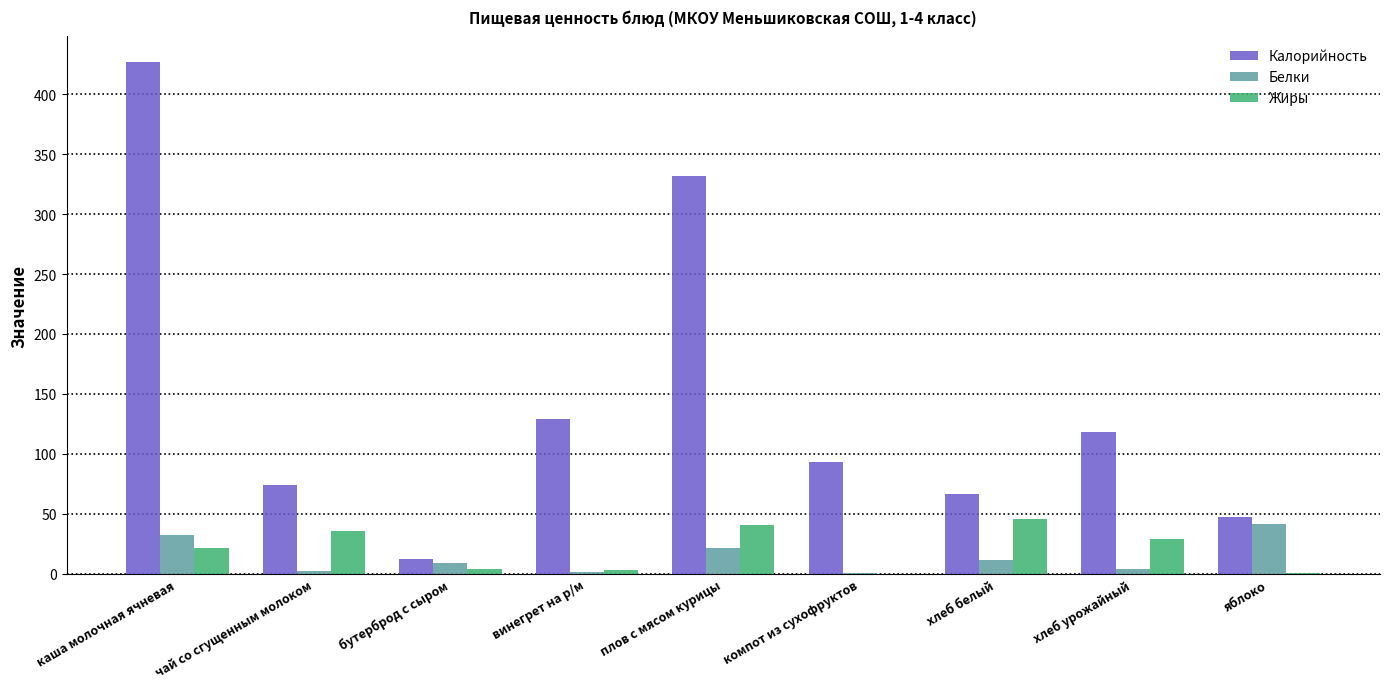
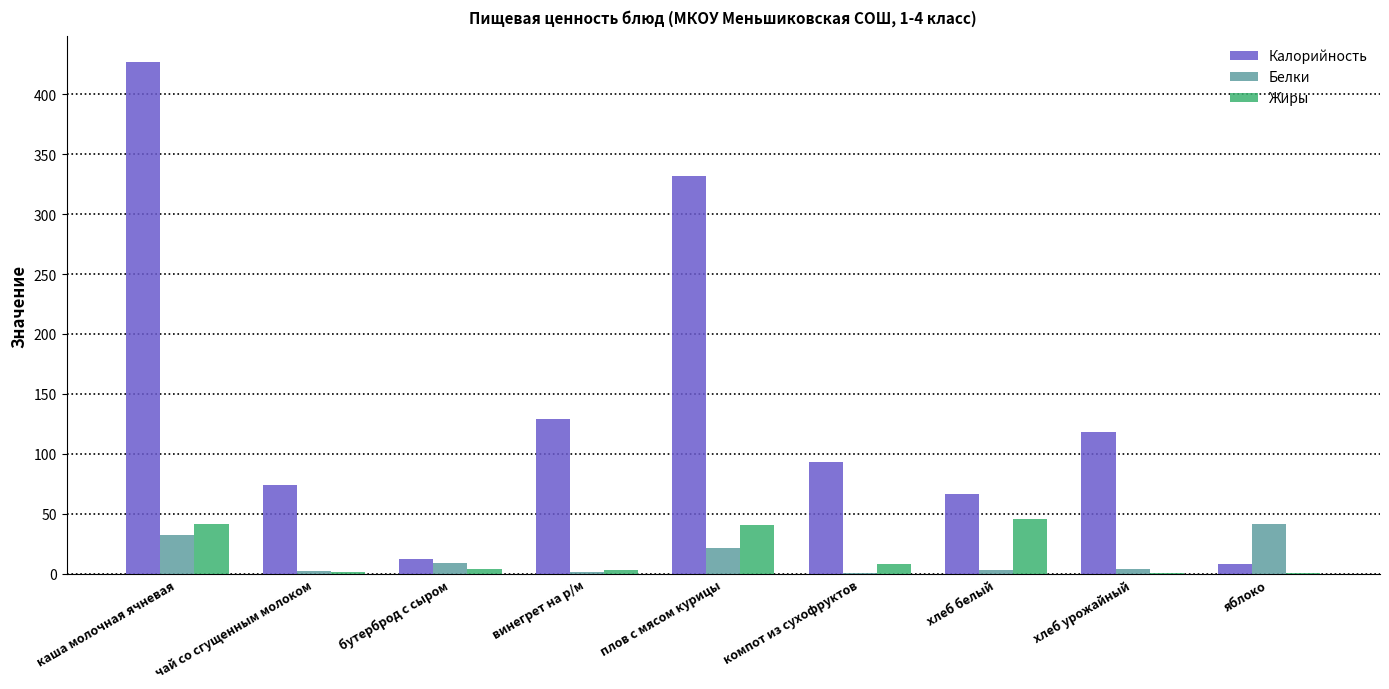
  {
    "Калорийность": {
      "каша молочная ячневая": 427,
      "чай со сгущенным молоком": 74,
      "бутерброд с сыром": 12,
      "винегрет на р/м": 129,
      "плов с мясом курицы": 332,
      "компот из сухофруктов": 93,
      "хлеб белый": 67,
      "хлеб урожайный": 118,
-     "яблоко": 47
+     "яблоко": 9
    },
    "Белки": {
      "каша молочная ячневая": 32,
      "чай со сгущенным молоком": 2,
      "бутерброд с сыром": 9,
      "плов с мясом курицы": 22,
-     "хлеб белый": 12,
+     "хлеб белый": 3,
      "хлеб урожайный": 4,
      "яблоко": 41
    },
    "Жиры": {
-     "каша молочная ячневая": 22,
-     "чай со сгущенным молоком": 36,
+     "каша молочная ячневая": 42,
+     "чай со сгущенным молоком": 2,
      "бутерброд с сыром": 4,
      "винегрет на р/м": 3,
      "плов с мясом курицы": 40,
-     "компот из сухофруктов": 0,
+     "компот из сухофруктов": 8,
      "хлеб белый": 46,
-     "хлеб урожайный": 29
+     "хлеб урожайный": 1
    }
  }
